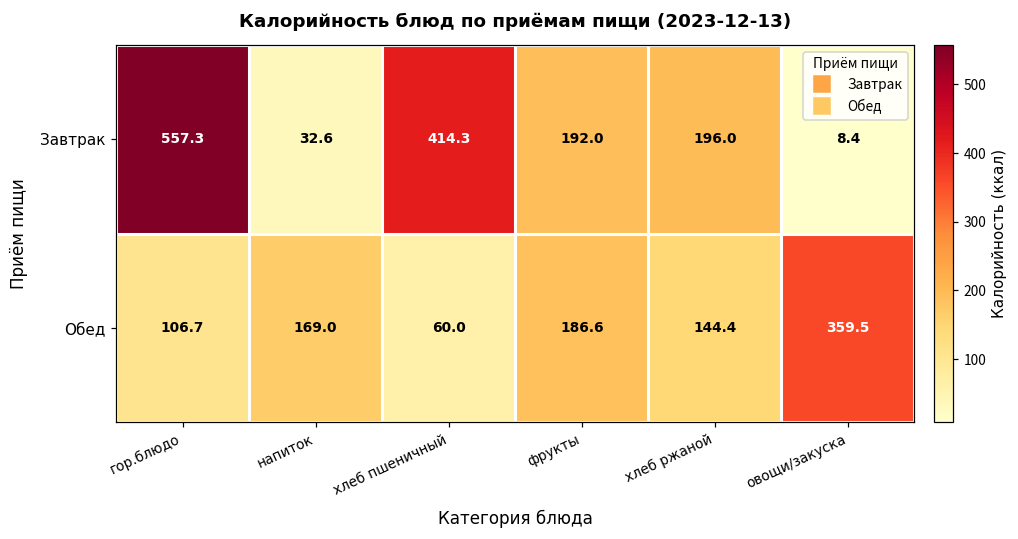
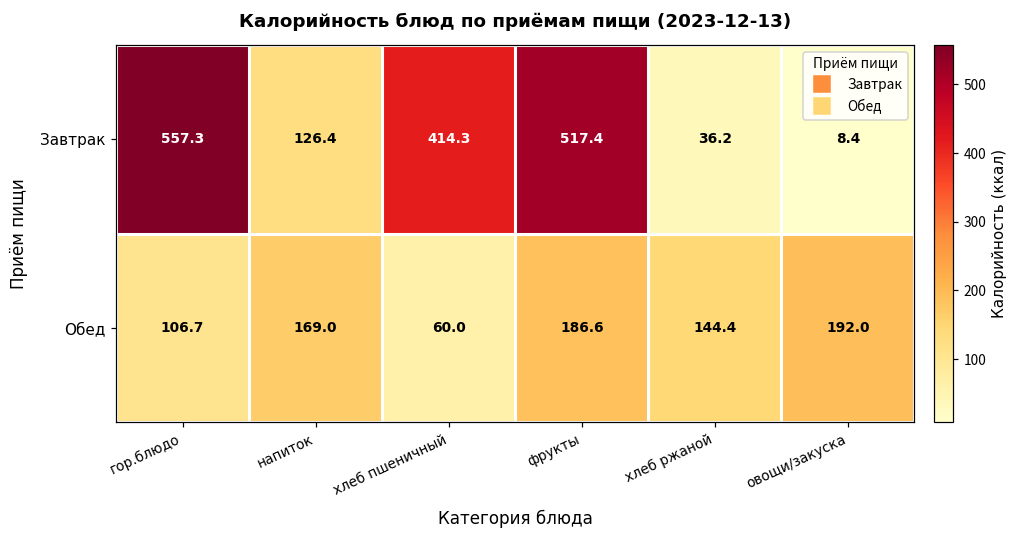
  {
    "Завтрак": {
      "гор.блюдо": 557.3,
-     "напиток": 32.6,
+     "напиток": 126.4,
      "хлеб пшеничный": 414.3,
-     "фрукты": 192.0,
-     "хлеб ржаной": 196.0,
+     "фрукты": 517.4,
+     "хлеб ржаной": 36.2,
      "овощи/закуска": 8.4
    },
    "Обед": {
      "гор.блюдо": 106.7,
      "напиток": 169.0,
      "хлеб пшеничный": 60.0,
      "фрукты": 186.6,
      "хлеб ржаной": 144.4,
-     "овощи/закуска": 359.5
+     "овощи/закуска": 192.0
    }
  }
